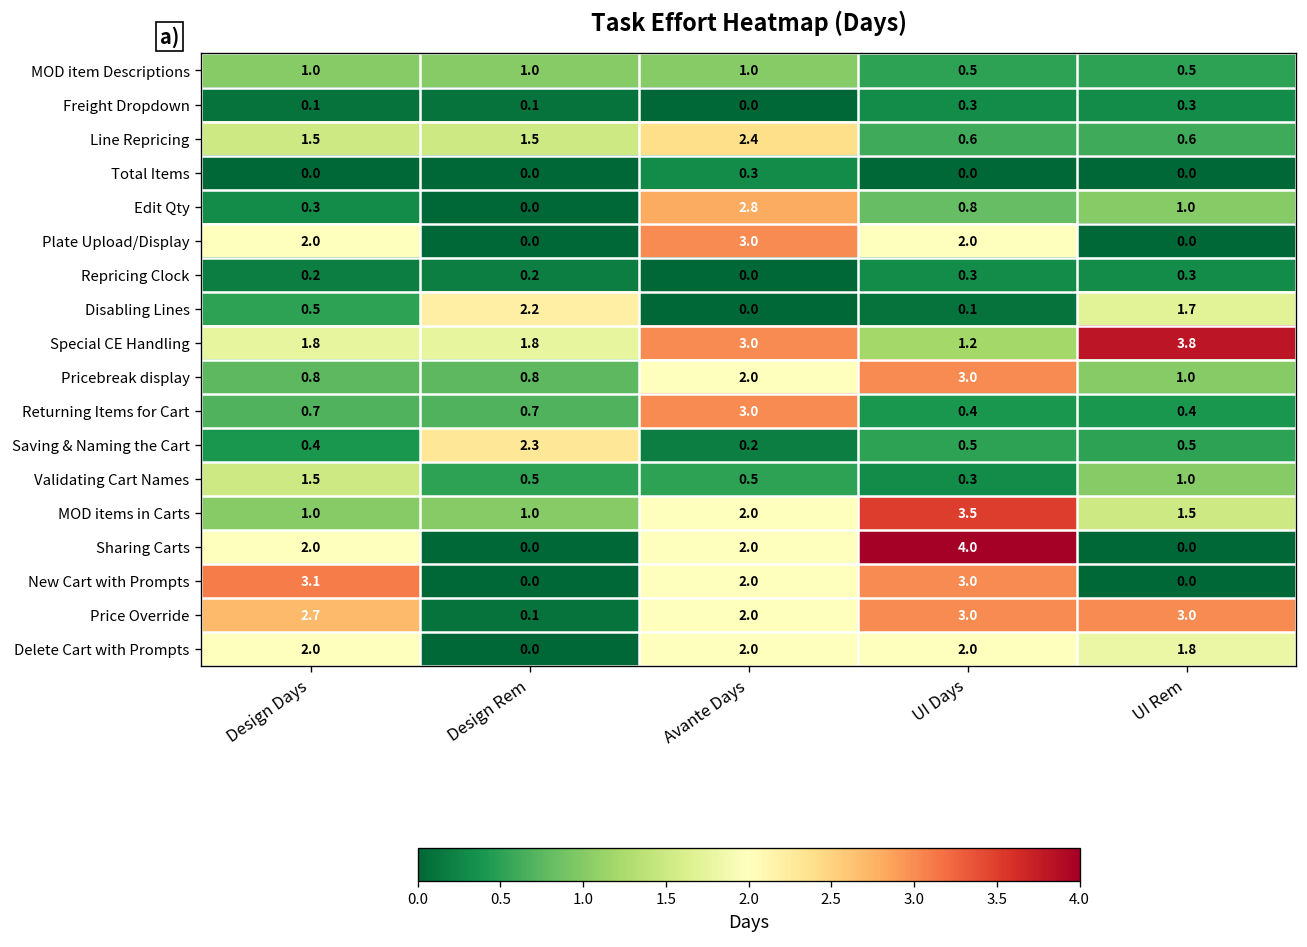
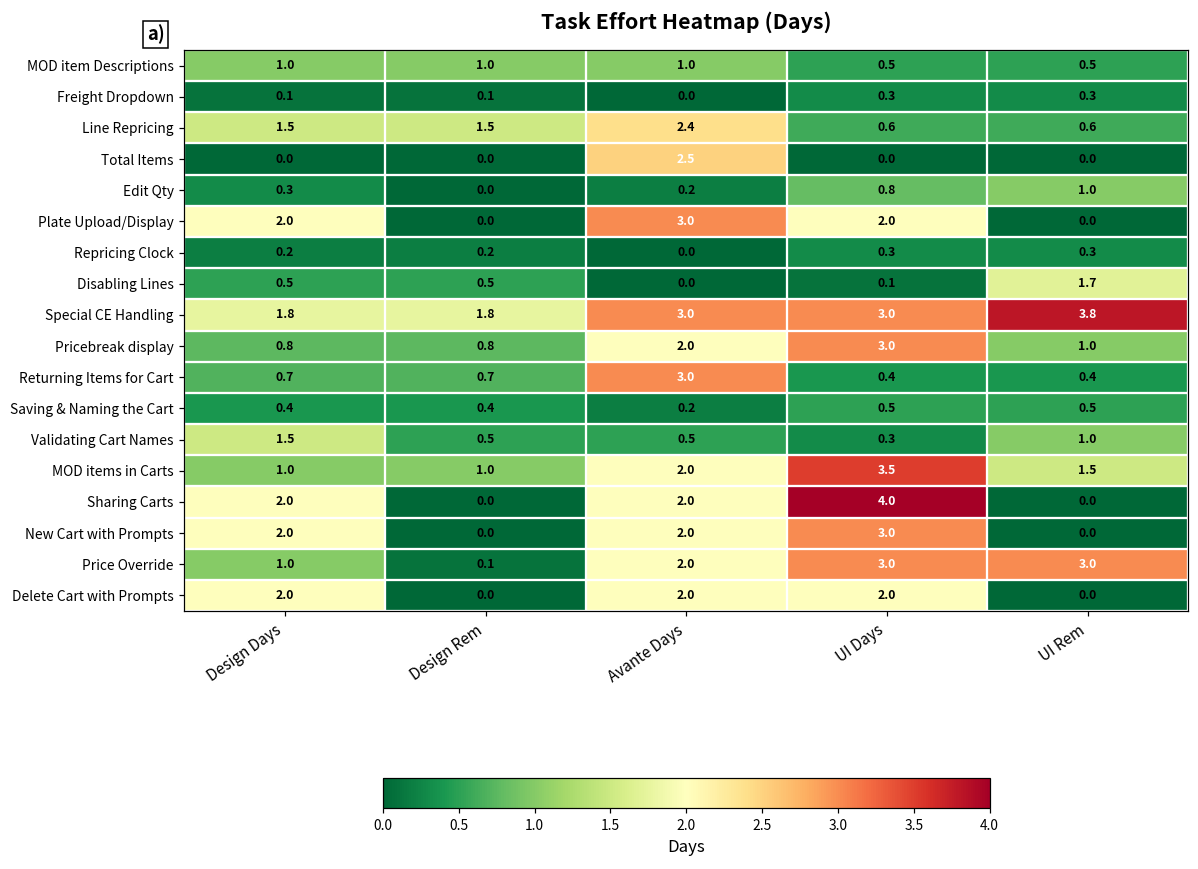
  {
    "MOD item Descriptions": {
      "Design Days": 1.0,
      "Design Rem": 1.0,
      "Avante Days": 1.0,
      "UI Days": 0.5,
      "UI Rem": 0.5
    },
    "Freight Dropdown": {
      "Design Days": 0.1,
      "Design Rem": 0.1,
      "Avante Days": 0.0,
      "UI Days": 0.3,
      "UI Rem": 0.3
    },
    "Line Repricing": {
      "Design Days": 1.5,
      "Design Rem": 1.5,
      "Avante Days": 2.4,
      "UI Days": 0.6,
      "UI Rem": 0.6
    },
    "Total Items": {
      "Design Days": 0.0,
      "Design Rem": 0.0,
-     "Avante Days": 0.3,
+     "Avante Days": 2.5,
      "UI Days": 0.0,
      "UI Rem": 0.0
    },
    "Edit Qty": {
      "Design Days": 0.3,
      "Design Rem": 0.0,
-     "Avante Days": 2.8,
+     "Avante Days": 0.2,
      "UI Days": 0.8,
      "UI Rem": 1.0
    },
    "Plate Upload/Display": {
      "Design Days": 2.0,
      "Design Rem": 0.0,
      "Avante Days": 3.0,
      "UI Days": 2.0,
      "UI Rem": 0.0
    },
    "Repricing Clock": {
      "Design Days": 0.2,
      "Design Rem": 0.2,
      "Avante Days": 0.0,
      "UI Days": 0.3,
      "UI Rem": 0.3
    },
    "Disabling Lines": {
      "Design Days": 0.5,
-     "Design Rem": 2.2,
+     "Design Rem": 0.5,
      "Avante Days": 0.0,
      "UI Days": 0.1,
      "UI Rem": 1.7
    },
    "Special CE Handling": {
      "Design Days": 1.8,
      "Design Rem": 1.8,
      "Avante Days": 3.0,
-     "UI Days": 1.2,
+     "UI Days": 3.0,
      "UI Rem": 3.8
    },
    "Pricebreak display": {
      "Design Days": 0.8,
      "Design Rem": 0.8,
      "Avante Days": 2.0,
      "UI Days": 3.0,
      "UI Rem": 1.0
    },
    "Returning Items for Cart": {
      "Design Days": 0.7,
      "Design Rem": 0.7,
      "Avante Days": 3.0,
      "UI Days": 0.4,
      "UI Rem": 0.4
    },
    "Saving & Naming the Cart": {
      "Design Days": 0.4,
-     "Design Rem": 2.3,
+     "Design Rem": 0.4,
      "Avante Days": 0.2,
      "UI Days": 0.5,
      "UI Rem": 0.5
    },
    "Validating Cart Names": {
      "Design Days": 1.5,
      "Design Rem": 0.5,
      "Avante Days": 0.5,
      "UI Days": 0.3,
      "UI Rem": 1.0
    },
    "MOD items in Carts": {
      "Design Days": 1.0,
      "Design Rem": 1.0,
      "Avante Days": 2.0,
      "UI Days": 3.5,
      "UI Rem": 1.5
    },
    "Sharing Carts": {
      "Design Days": 2.0,
      "Design Rem": 0.0,
      "Avante Days": 2.0,
      "UI Days": 4.0,
      "UI Rem": 0.0
    },
    "New Cart with Prompts": {
-     "Design Days": 3.1,
+     "Design Days": 2.0,
      "Design Rem": 0.0,
      "Avante Days": 2.0,
      "UI Days": 3.0,
      "UI Rem": 0.0
    },
    "Price Override": {
-     "Design Days": 2.7,
+     "Design Days": 1.0,
      "Design Rem": 0.1,
      "Avante Days": 2.0,
      "UI Days": 3.0,
      "UI Rem": 3.0
    },
    "Delete Cart with Prompts": {
      "Design Days": 2.0,
      "Design Rem": 0.0,
      "Avante Days": 2.0,
      "UI Days": 2.0,
-     "UI Rem": 1.8
+     "UI Rem": 0.0
    }
  }
